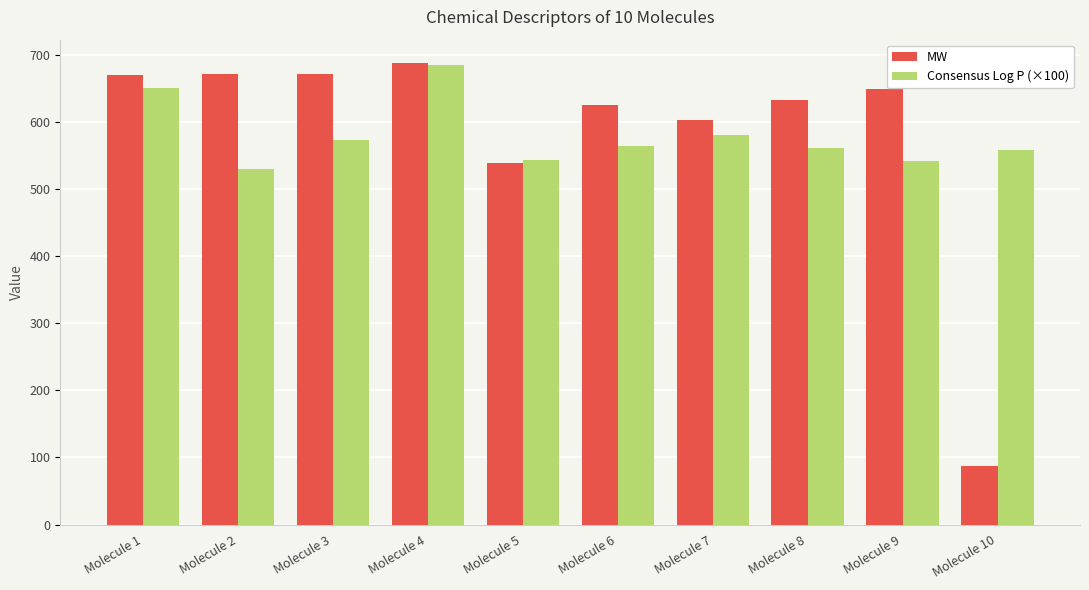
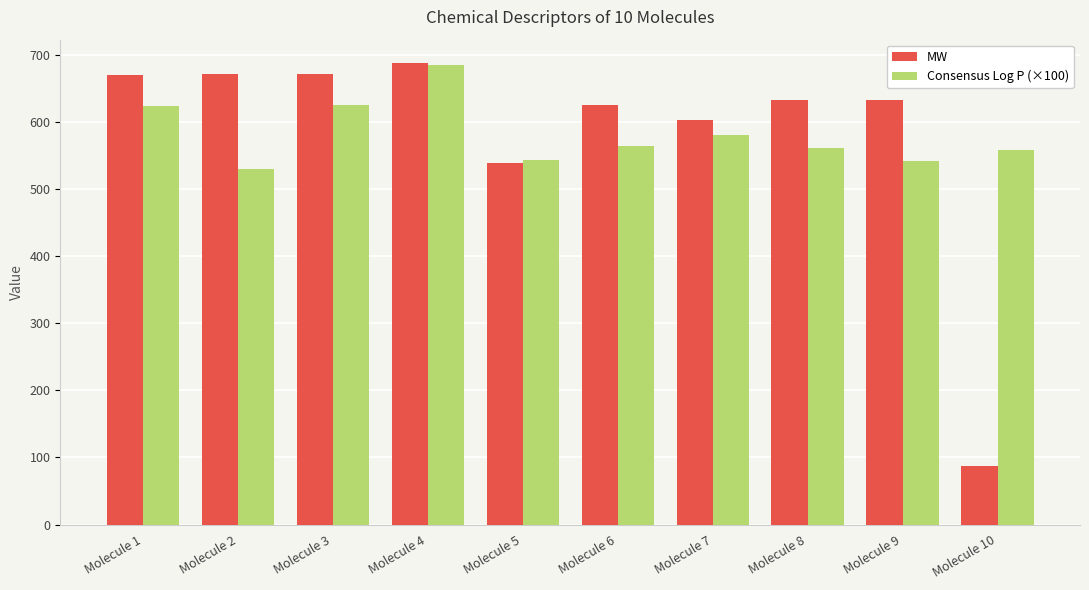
  {
    "MW": {
      "Molecule 1": 670,
      "Molecule 2": 670,
      "Molecule 3": 670,
      "Molecule 4": 690,
      "Molecule 5": 540,
      "Molecule 6": 630,
      "Molecule 7": 600,
      "Molecule 8": 630,
-     "Molecule 9": 650,
+     "Molecule 9": 630,
      "Molecule 10": 90
    },
    "Consensus Log P (×100)": {
-     "Molecule 1": 650,
+     "Molecule 1": 630,
      "Molecule 2": 530,
-     "Molecule 3": 570,
+     "Molecule 3": 630,
      "Molecule 4": 690,
      "Molecule 5": 540,
      "Molecule 6": 570,
      "Molecule 7": 580,
      "Molecule 8": 560,
      "Molecule 9": 540,
      "Molecule 10": 560
    }
  }
